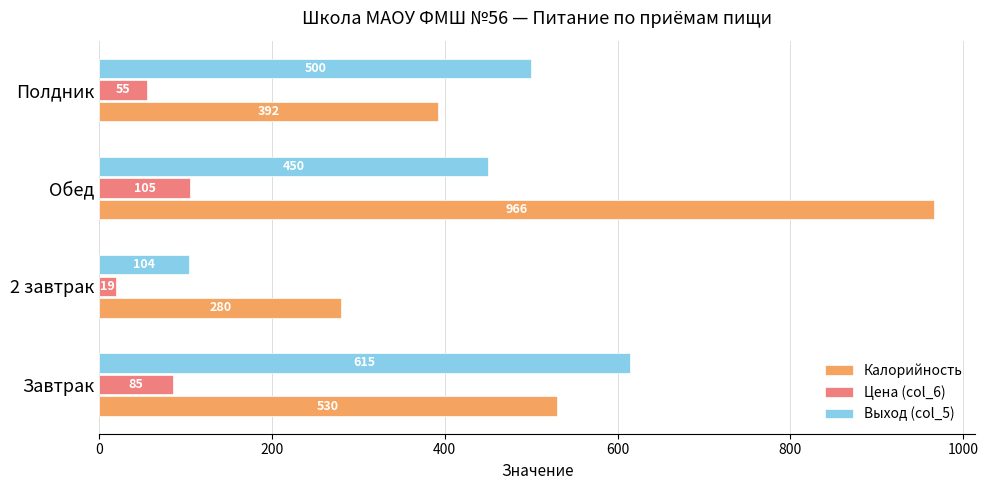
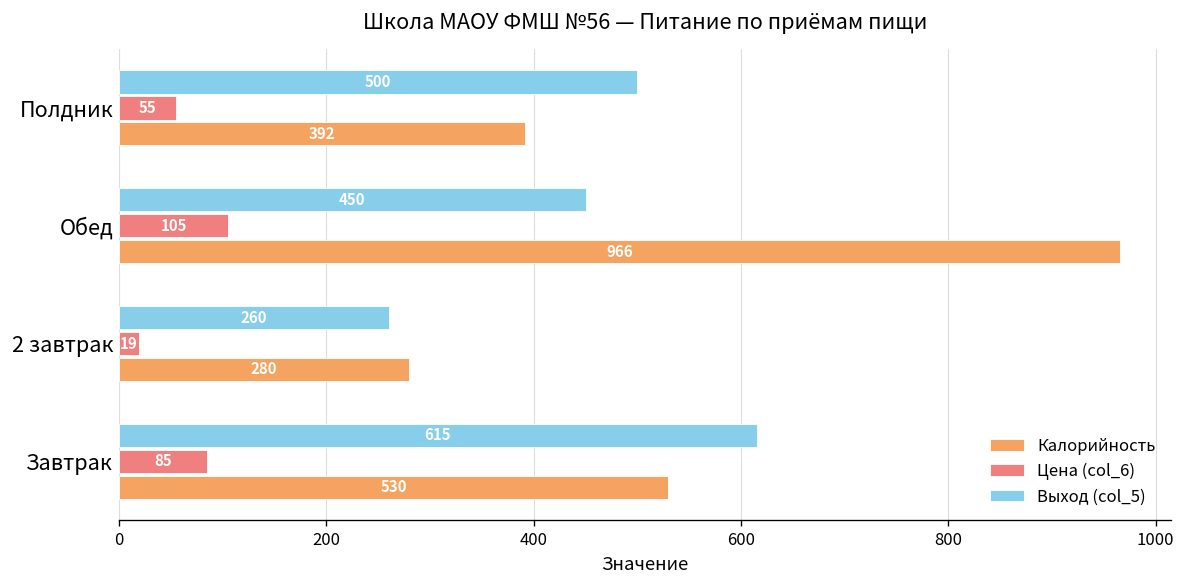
  {
    "Выход (col_5)": {
      "Полдник": 500,
      "Обед": 450,
-     "2 завтрак": 104,
+     "2 завтрак": 260,
      "Завтрак": 615
    }
  }
